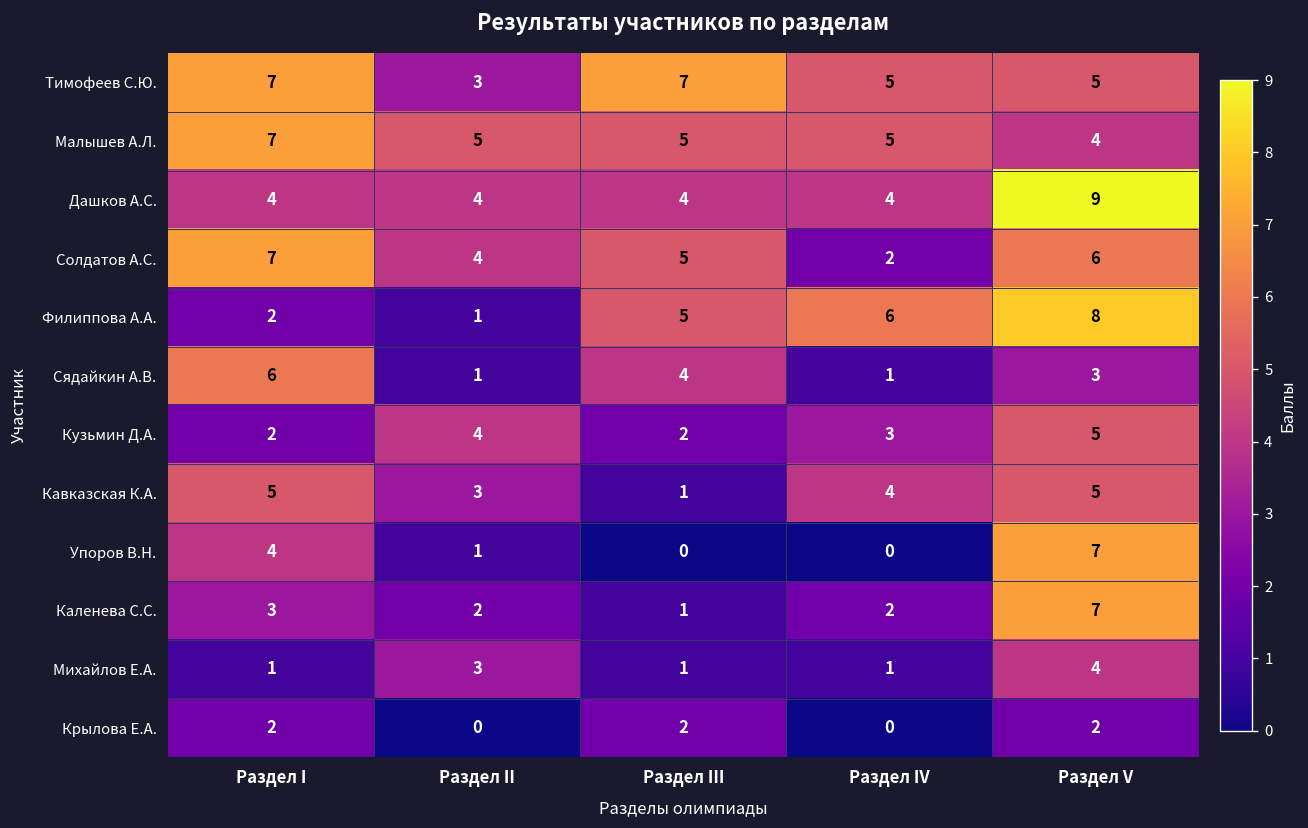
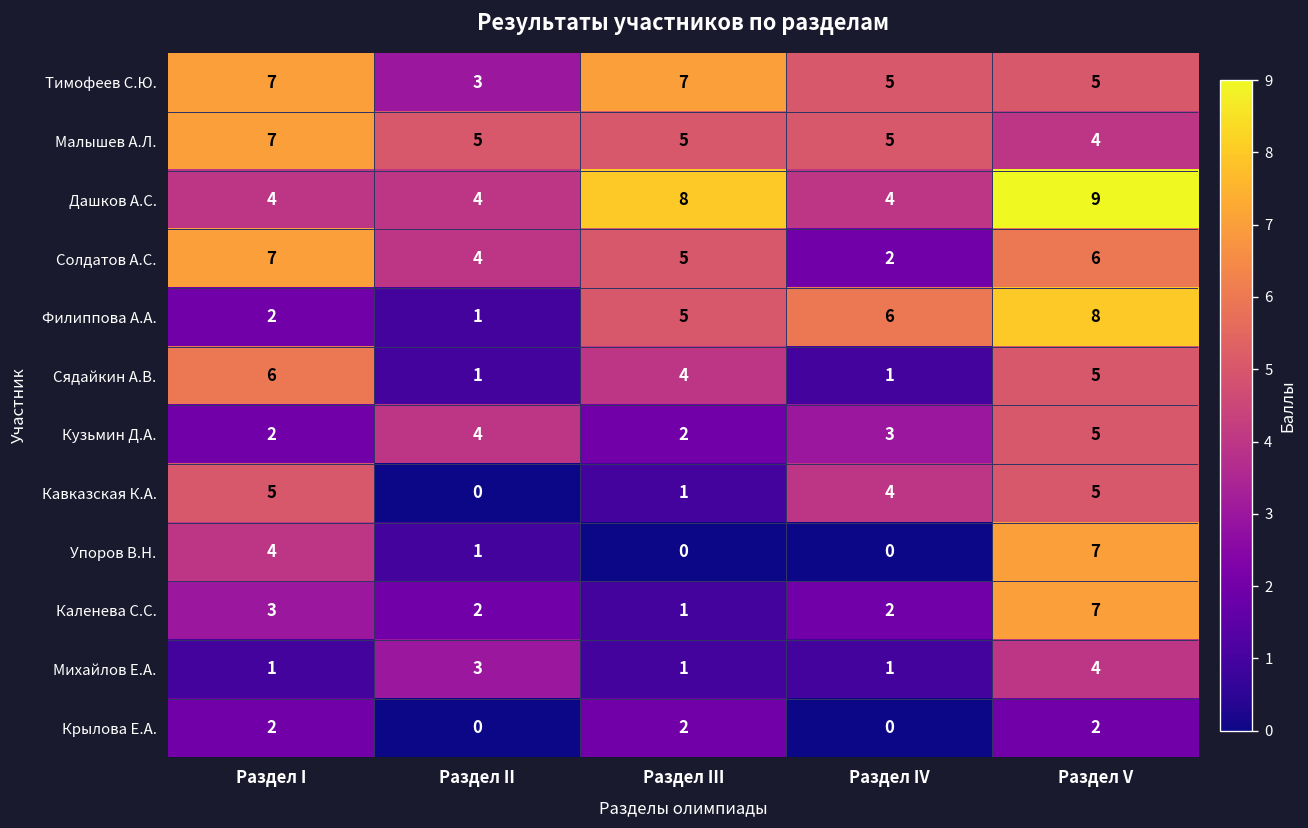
  {
    "Тимофеев С.Ю.": {
      "Раздел I": 7,
      "Раздел II": 3,
      "Раздел III": 7,
      "Раздел IV": 5,
      "Раздел V": 5
    },
    "Малышев А.Л.": {
      "Раздел I": 7,
      "Раздел II": 5,
      "Раздел III": 5,
      "Раздел IV": 5,
      "Раздел V": 4
    },
    "Дашков А.С.": {
      "Раздел I": 4,
      "Раздел II": 4,
-     "Раздел III": 4,
+     "Раздел III": 8,
      "Раздел IV": 4,
      "Раздел V": 9
    },
    "Солдатов А.С.": {
      "Раздел I": 7,
      "Раздел II": 4,
      "Раздел III": 5,
      "Раздел IV": 2,
      "Раздел V": 6
    },
    "Филиппова А.А.": {
      "Раздел I": 2,
      "Раздел II": 1,
      "Раздел III": 5,
      "Раздел IV": 6,
      "Раздел V": 8
    },
    "Сядайкин А.В.": {
      "Раздел I": 6,
      "Раздел II": 1,
      "Раздел III": 4,
      "Раздел IV": 1,
-     "Раздел V": 3
+     "Раздел V": 5
    },
    "Кузьмин Д.А.": {
      "Раздел I": 2,
      "Раздел II": 4,
      "Раздел III": 2,
      "Раздел IV": 3,
      "Раздел V": 5
    },
    "Кавказская К.А.": {
      "Раздел I": 5,
-     "Раздел II": 3,
+     "Раздел II": 0,
      "Раздел III": 1,
      "Раздел IV": 4,
      "Раздел V": 5
    },
    "Упоров В.Н.": {
      "Раздел I": 4,
      "Раздел II": 1,
      "Раздел III": 0,
      "Раздел IV": 0,
      "Раздел V": 7
    },
    "Каленева С.С.": {
      "Раздел I": 3,
      "Раздел II": 2,
      "Раздел III": 1,
      "Раздел IV": 2,
      "Раздел V": 7
    },
    "Михайлов Е.А.": {
      "Раздел I": 1,
      "Раздел II": 3,
      "Раздел III": 1,
      "Раздел IV": 1,
      "Раздел V": 4
    },
    "Крылова Е.А.": {
      "Раздел I": 2,
      "Раздел II": 0,
      "Раздел III": 2,
      "Раздел IV": 0,
      "Раздел V": 2
    }
  }
